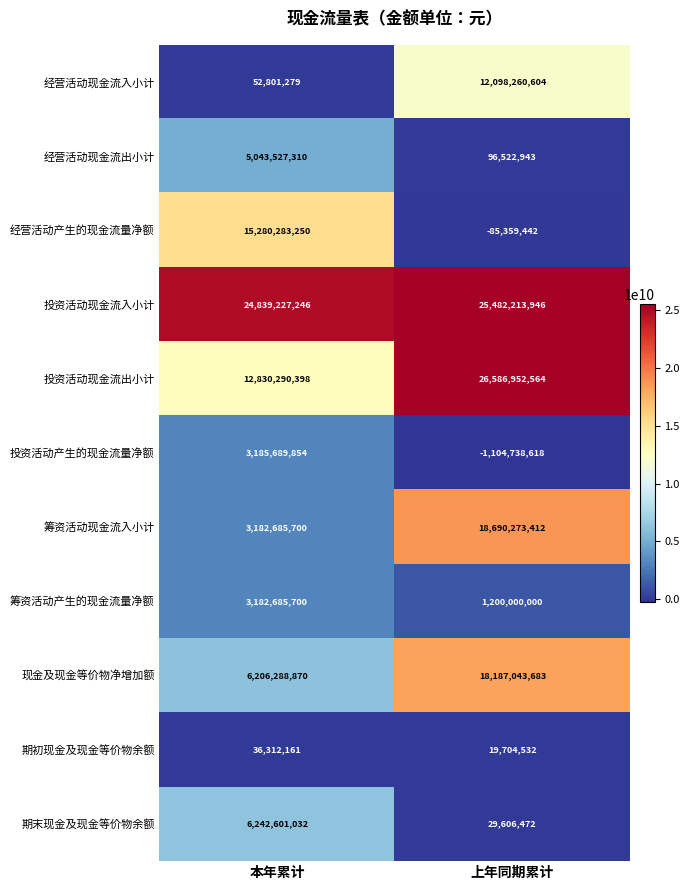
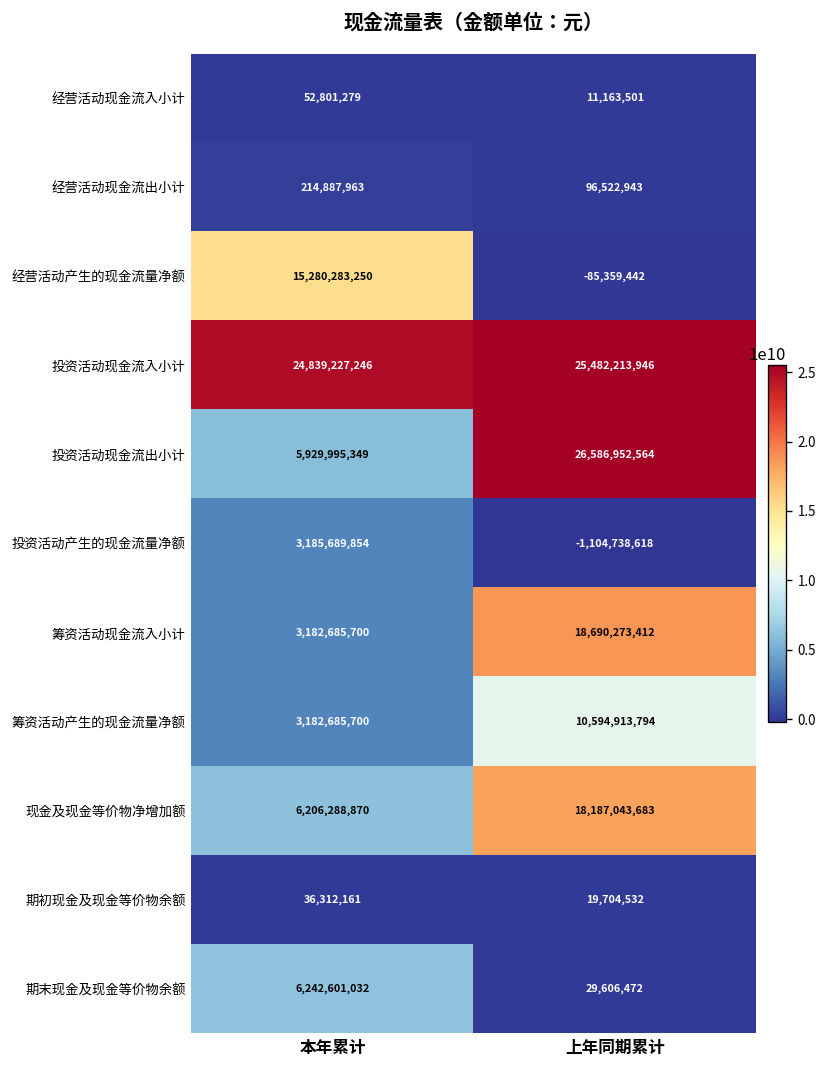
  {
    "经营活动现金流入小计": {
      "本年累计": "52,801,279",
-     "上年同期累计": "12,098,260,604"
+     "上年同期累计": "11,163,501"
    },
    "经营活动现金流出小计": {
-     "本年累计": "5,043,527,310",
+     "本年累计": "214,887,963",
      "上年同期累计": "96,522,943"
    },
    "经营活动产生的现金流量净额": {
      "本年累计": "15,280,283,250",
      "上年同期累计": "-85,359,442"
    },
    "投资活动现金流入小计": {
      "本年累计": "24,839,227,246",
      "上年同期累计": "25,482,213,946"
    },
    "投资活动现金流出小计": {
-     "本年累计": "12,830,290,398",
+     "本年累计": "5,929,995,349",
      "上年同期累计": "26,586,952,564"
    },
    "投资活动产生的现金流量净额": {
      "本年累计": "3,185,689,854",
      "上年同期累计": "-1,104,738,618"
    },
    "筹资活动现金流入小计": {
      "本年累计": "3,182,685,700",
      "上年同期累计": "18,690,273,412"
    },
    "筹资活动产生的现金流量净额": {
      "本年累计": "3,182,685,700",
-     "上年同期累计": "1,200,000,000"
+     "上年同期累计": "10,594,913,794"
    },
    "现金及现金等价物净增加额": {
      "本年累计": "6,206,288,870",
      "上年同期累计": "18,187,043,683"
    },
    "期初现金及现金等价物余额": {
      "本年累计": "36,312,161",
      "上年同期累计": "19,704,532"
    },
    "期末现金及现金等价物余额": {
      "本年累计": "6,242,601,032",
      "上年同期累计": "29,606,472"
    }
  }
